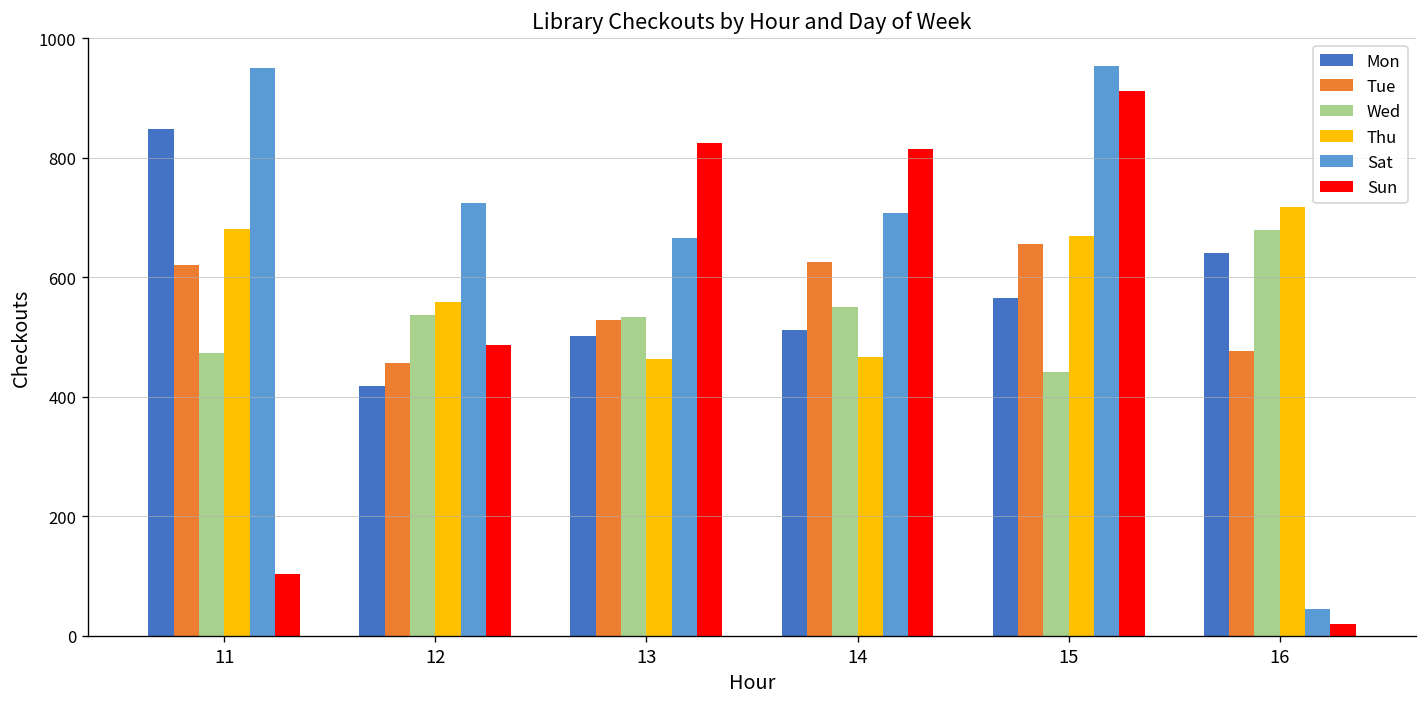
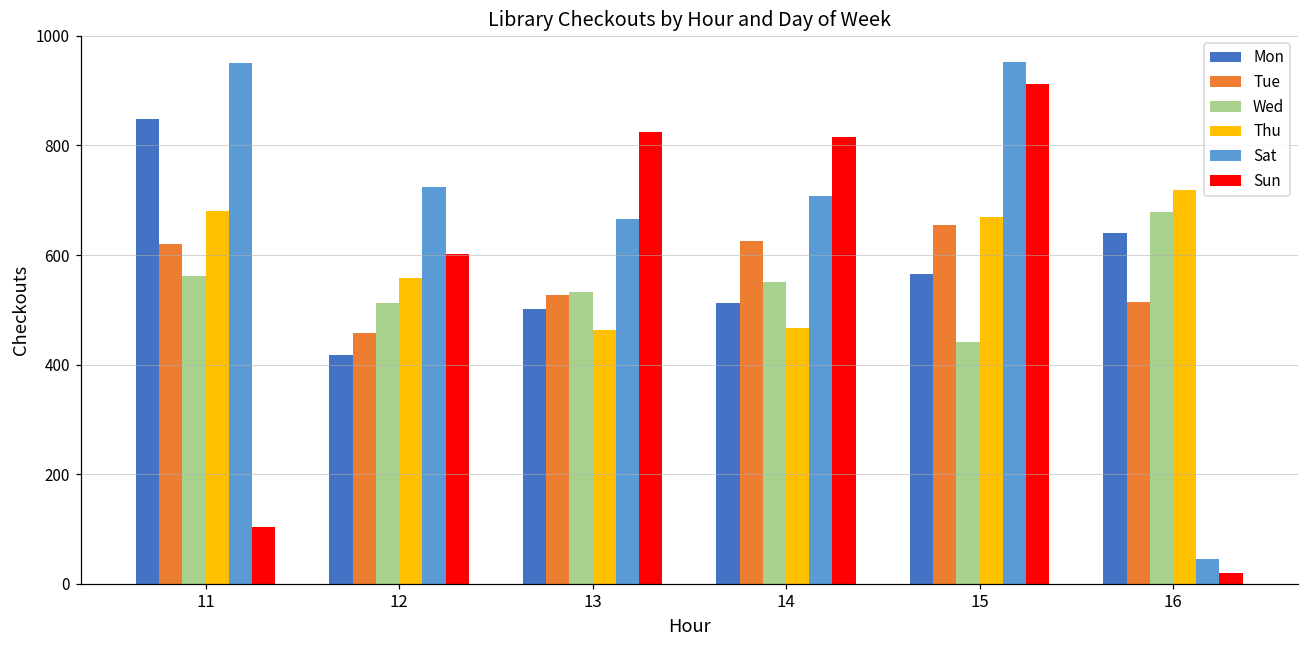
  {
    "Tue": {
      "11": 620,
      "12": 460,
      "13": 530,
      "14": 630,
      "15": 660,
-     "16": 480
+     "16": 510
    },
    "Wed": {
-     "11": 470,
-     "12": 540,
+     "11": 560,
+     "12": 510,
      "13": 530,
      "14": 550,
      "15": 440,
      "16": 680
    },
    "Thu": {
      "11": 680,
      "12": 560,
      "13": 460,
      "14": 470,
      "15": 670,
      "16": 720
    },
    "Sun": {
      "11": 100,
-     "12": 490,
+     "12": 600,
      "13": 830,
      "14": 820,
      "15": 910,
      "16": 20
    }
  }
